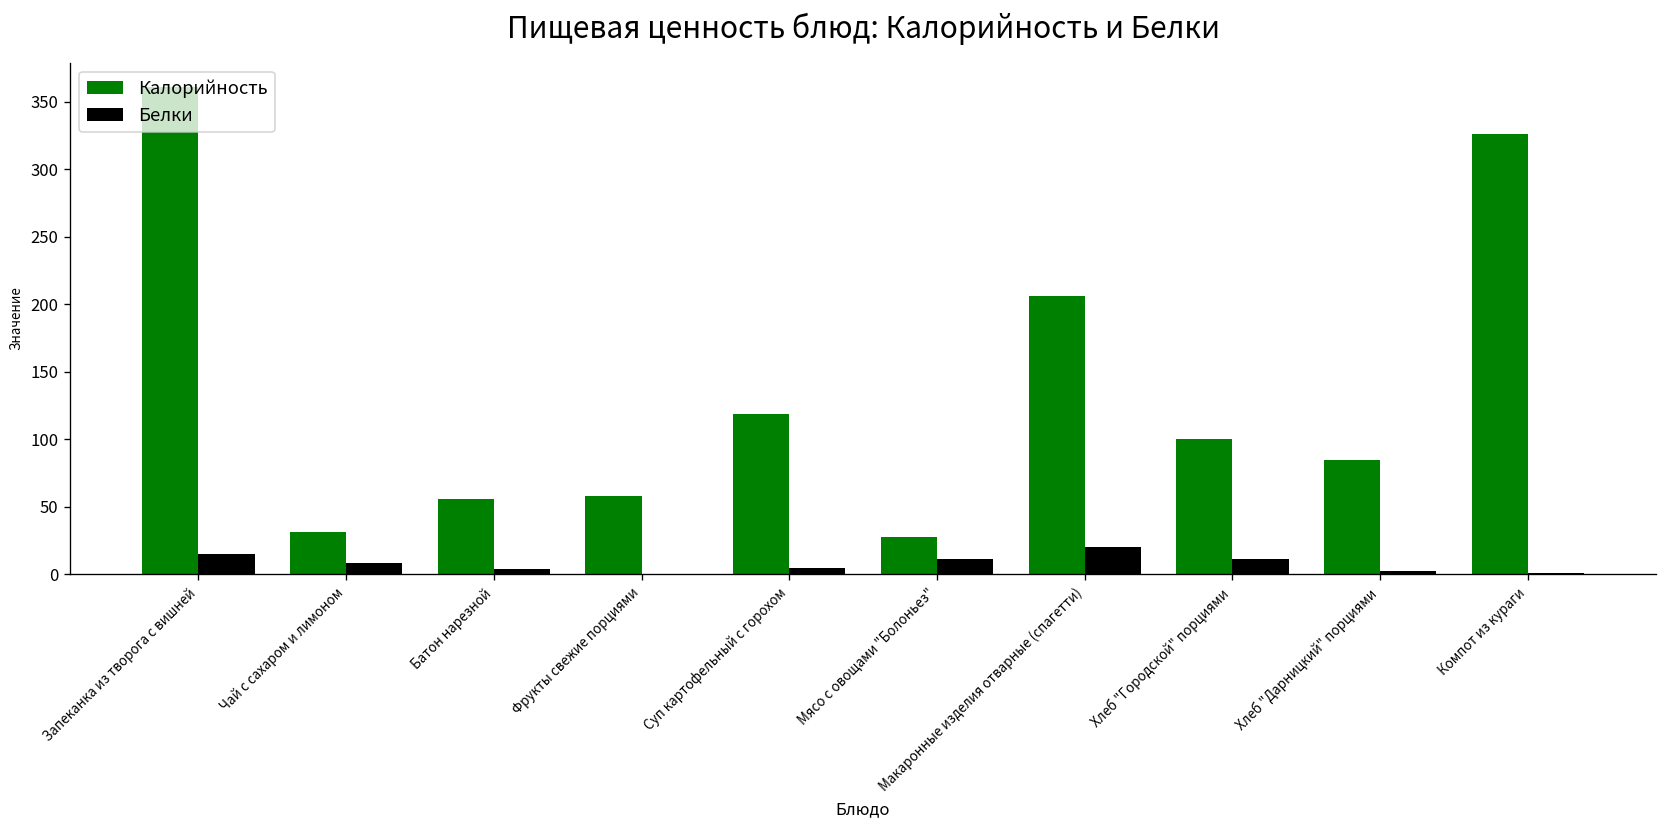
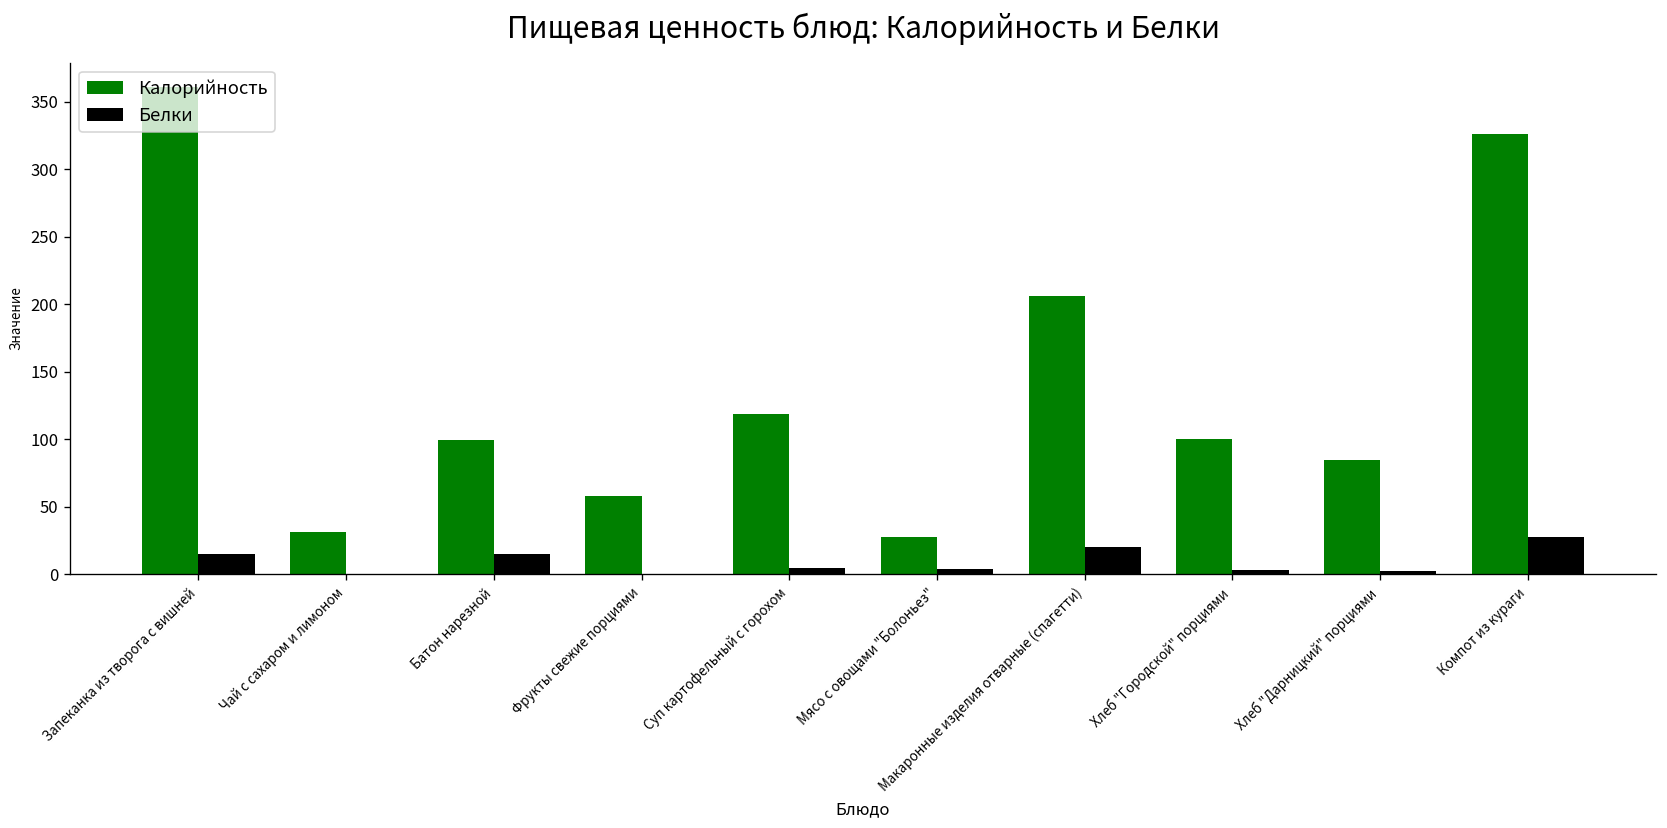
  {
    "Калорийность": {
      "Чай с сахаром и лимоном": 31,
-     "Батон нарезной": 56,
+     "Батон нарезной": 99,
      "Фрукты свежие порциями": 58,
      "Суп картофельный с горохом": 119,
      "Мясо с овощами \"Болоньез\"": 28,
      "Макаронные изделия отварные (спагетти)": 206,
      "Хлеб \"Городской\" порциями": 100,
      "Хлеб \"Дарницкий\" порциями": 85,
      "Компот из кураги": 326
    },
    "Белки": {
      "Запеканка из творога с вишней": 15,
-     "Чай с сахаром и лимоном": 9,
-     "Батон нарезной": 4,
+     "Чай с сахаром и лимоном": 0,
+     "Батон нарезной": 15,
      "Суп картофельный с горохом": 4,
-     "Мясо с овощами \"Болоньез\"": 12,
+     "Мясо с овощами \"Болоньез\"": 4,
      "Макаронные изделия отварные (спагетти)": 20,
-     "Хлеб \"Городской\" порциями": 11,
+     "Хлеб \"Городской\" порциями": 3,
      "Хлеб \"Дарницкий\" порциями": 3,
-     "Компот из кураги": 1
+     "Компот из кураги": 28
    }
  }
